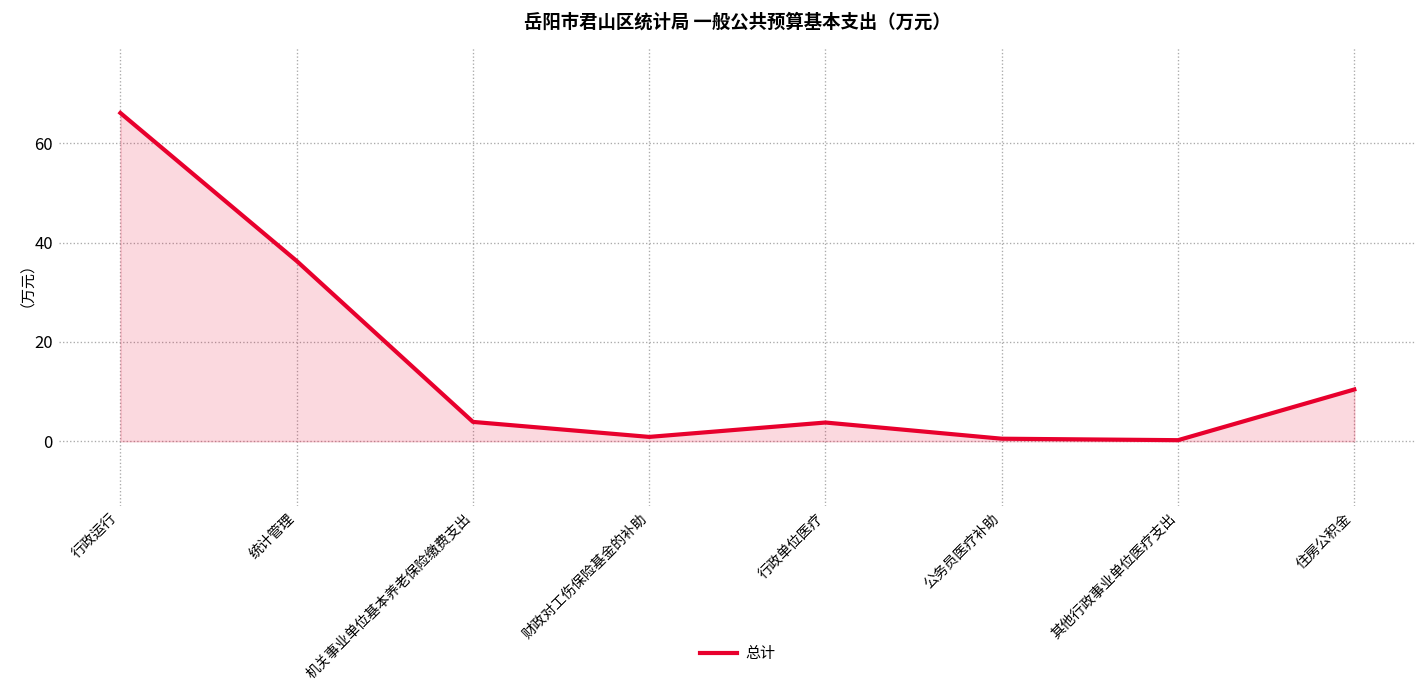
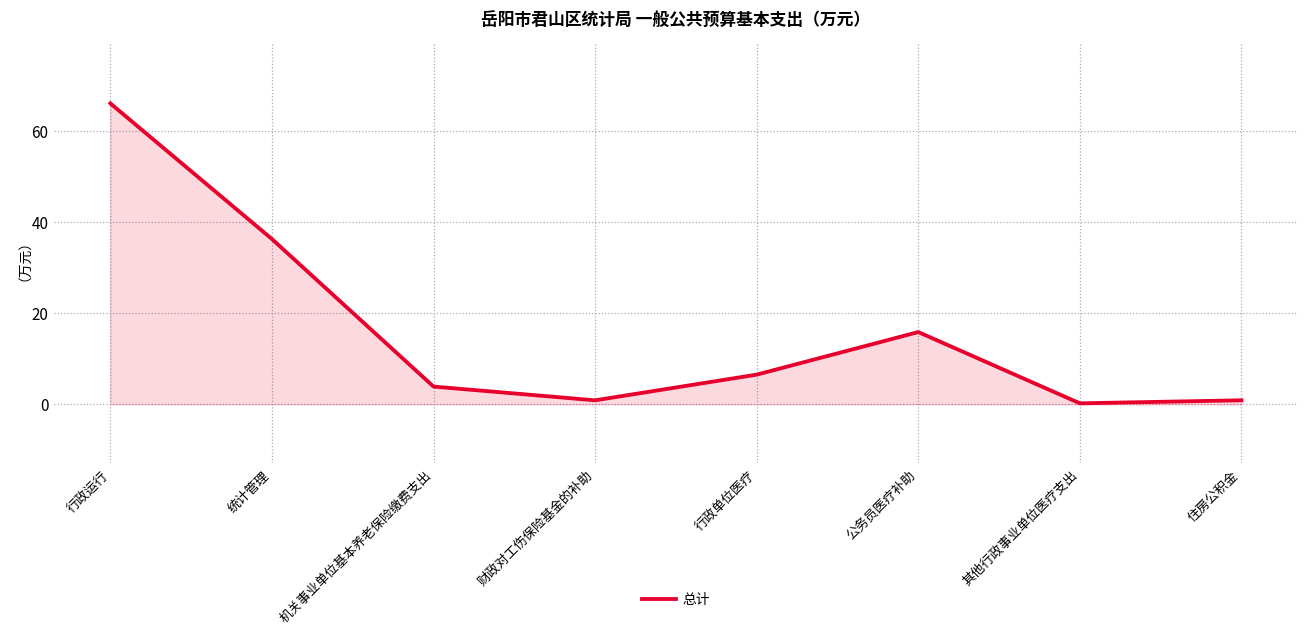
  {
    "行政运行": 66,
    "统计管理": 36,
    "机关事业单位基本养老保险缴费支出": 4,
    "财政对工伤保险基金的补助": 1,
-   "行政单位医疗": 4,
-   "公务员医疗补助": 1,
+   "行政单位医疗": 7,
+   "公务员医疗补助": 16,
    "其他行政事业单位医疗支出": 0,
-   "住房公积金": 10
+   "住房公积金": 1
  }
